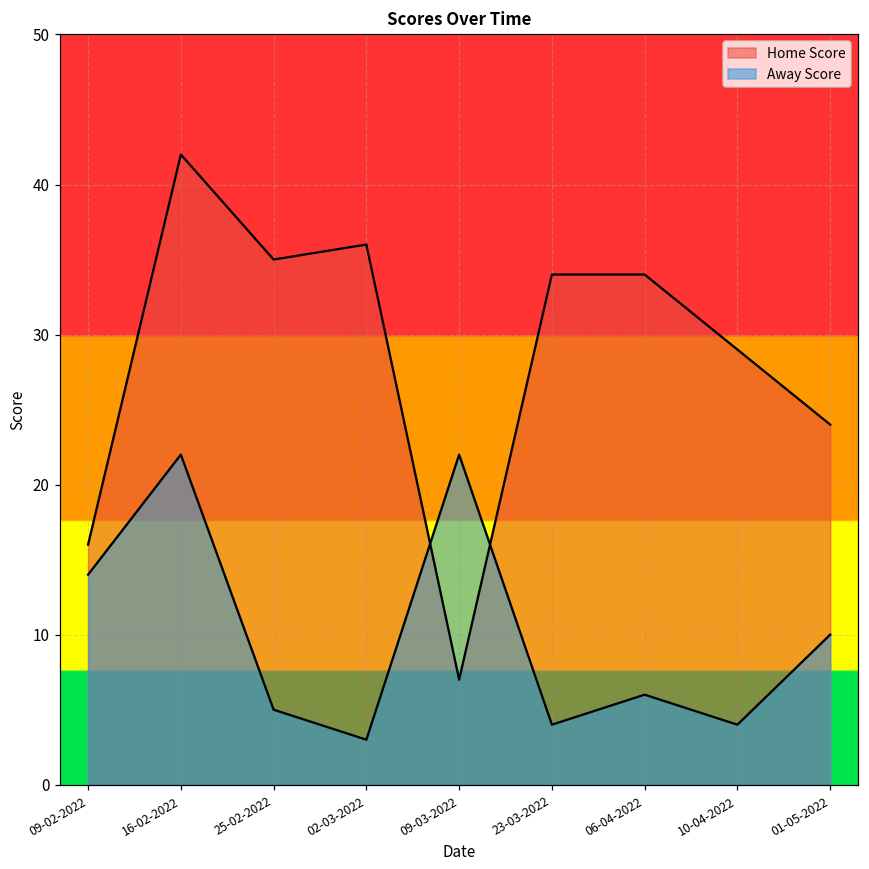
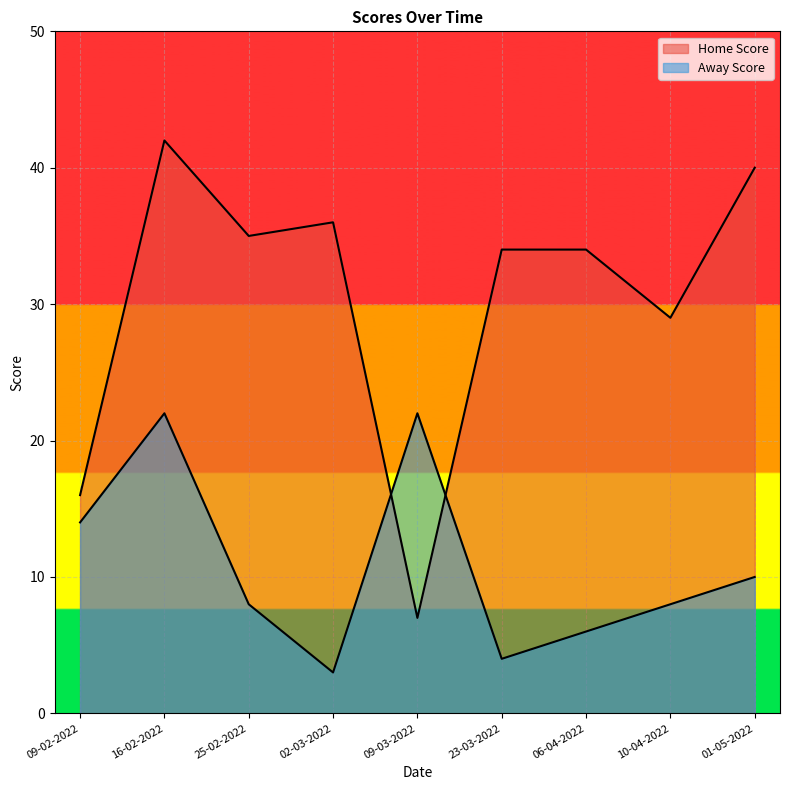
  {
    "Home Score": {
      "09-02-2022": 16,
      "16-02-2022": 42,
      "25-02-2022": 35,
      "02-03-2022": 36,
      "09-03-2022": 7,
      "23-03-2022": 34,
      "06-04-2022": 34,
      "10-04-2022": 29,
-     "01-05-2022": 24
+     "01-05-2022": 40
    },
    "Away Score": {
      "09-02-2022": 14,
      "16-02-2022": 22,
-     "25-02-2022": 5,
+     "25-02-2022": 8,
      "02-03-2022": 3,
      "09-03-2022": 22,
      "23-03-2022": 4,
      "06-04-2022": 6,
-     "10-04-2022": 4,
+     "10-04-2022": 8,
      "01-05-2022": 10
    }
  }
